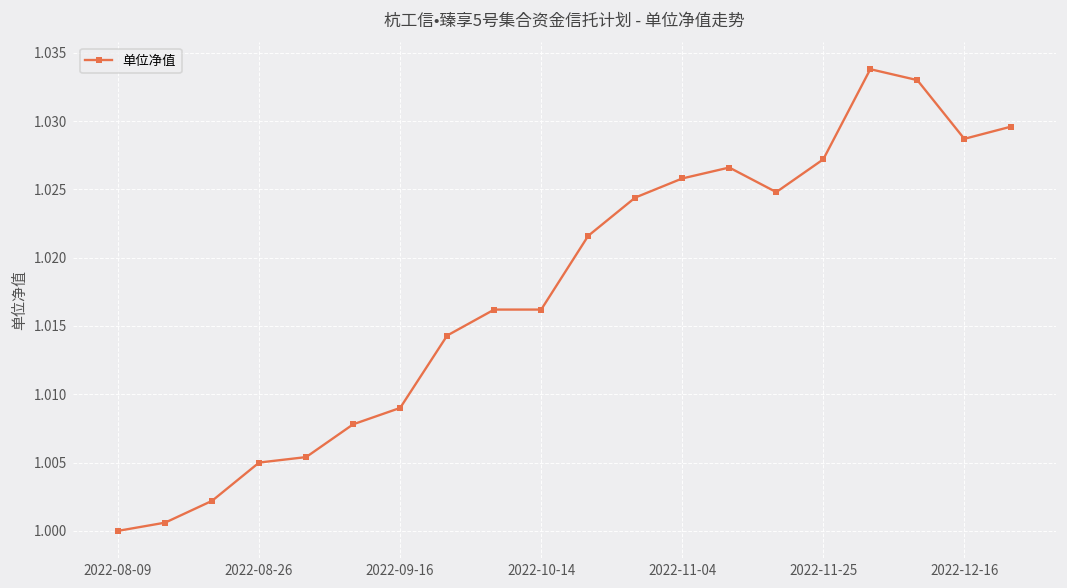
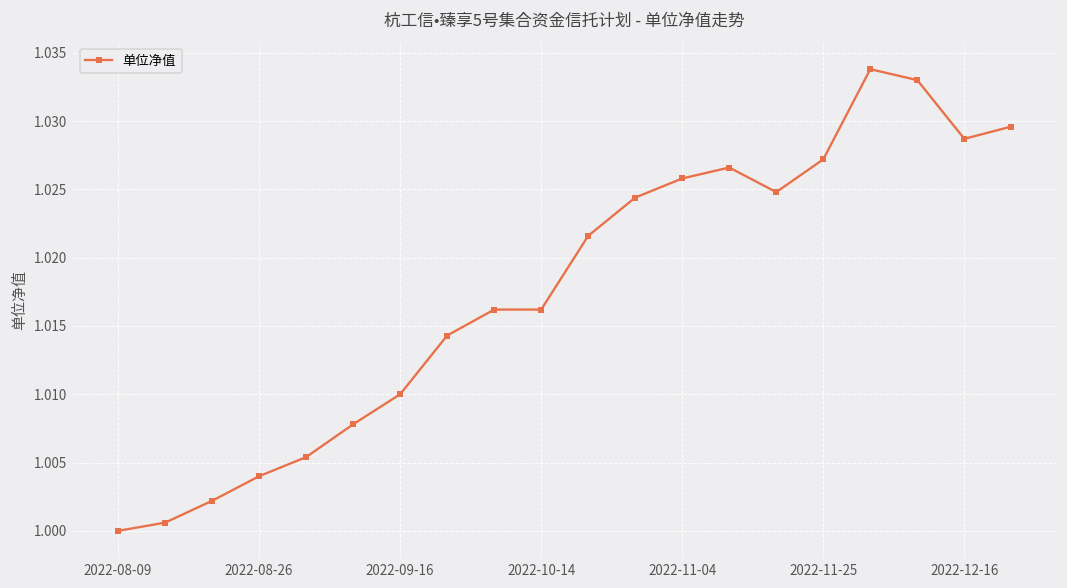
  {
    "2022-08-09": 1.000,
-   "2022-08-26": 1.005,
-   "2022-09-16": 1.009,
+   "2022-08-26": 1.004,
+   "2022-09-16": 1.010,
    "2022-10-14": 1.016,
    "2022-11-04": 1.026,
    "2022-11-25": 1.027,
    "2022-12-16": 1.0287
  }
